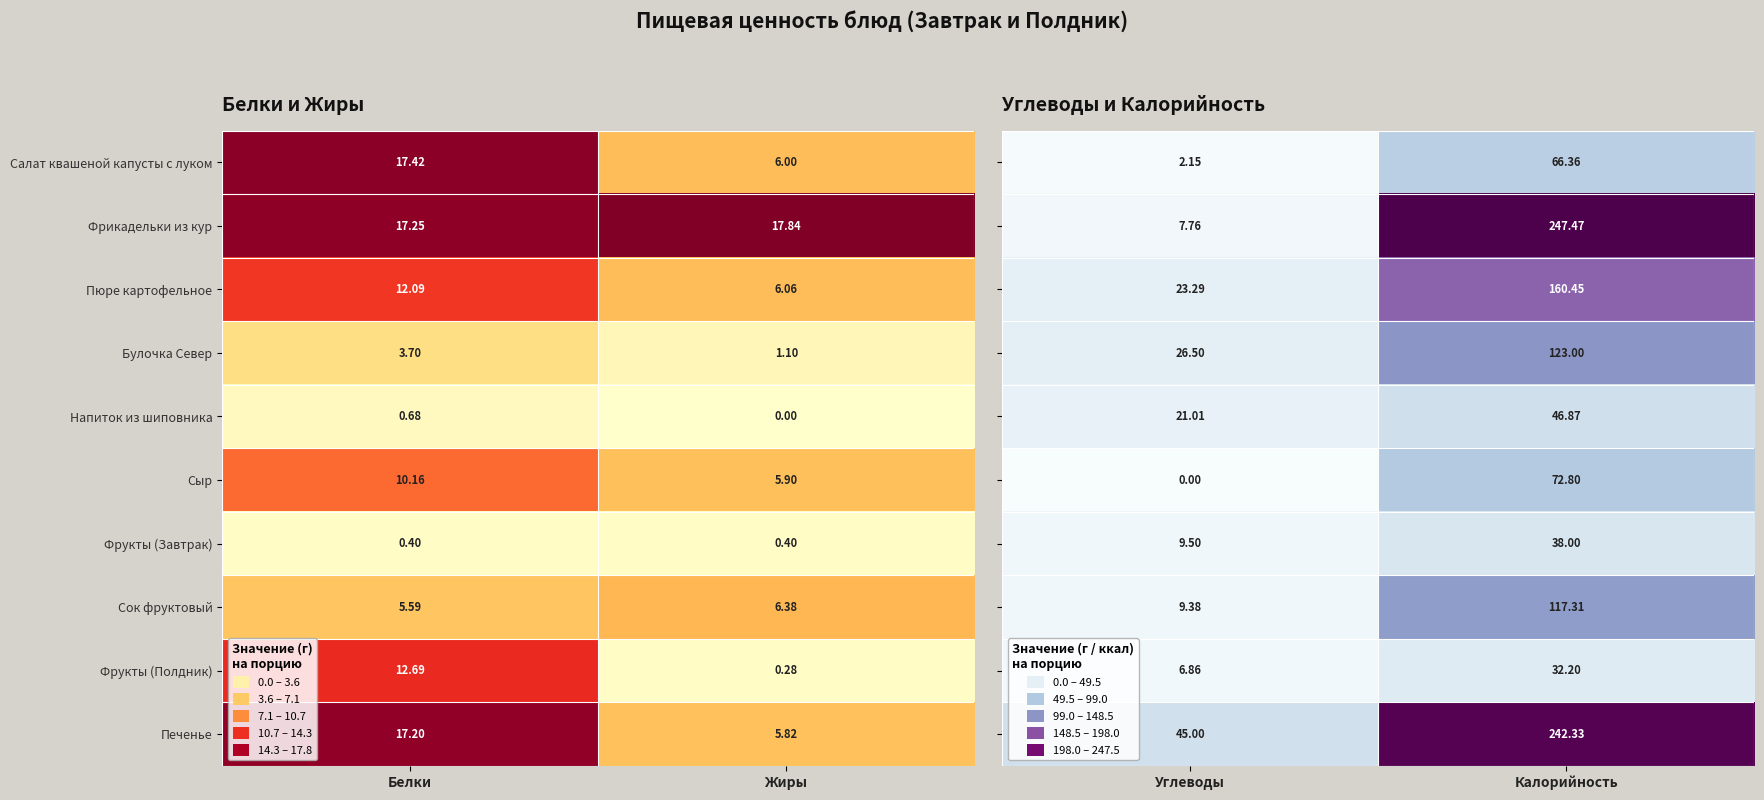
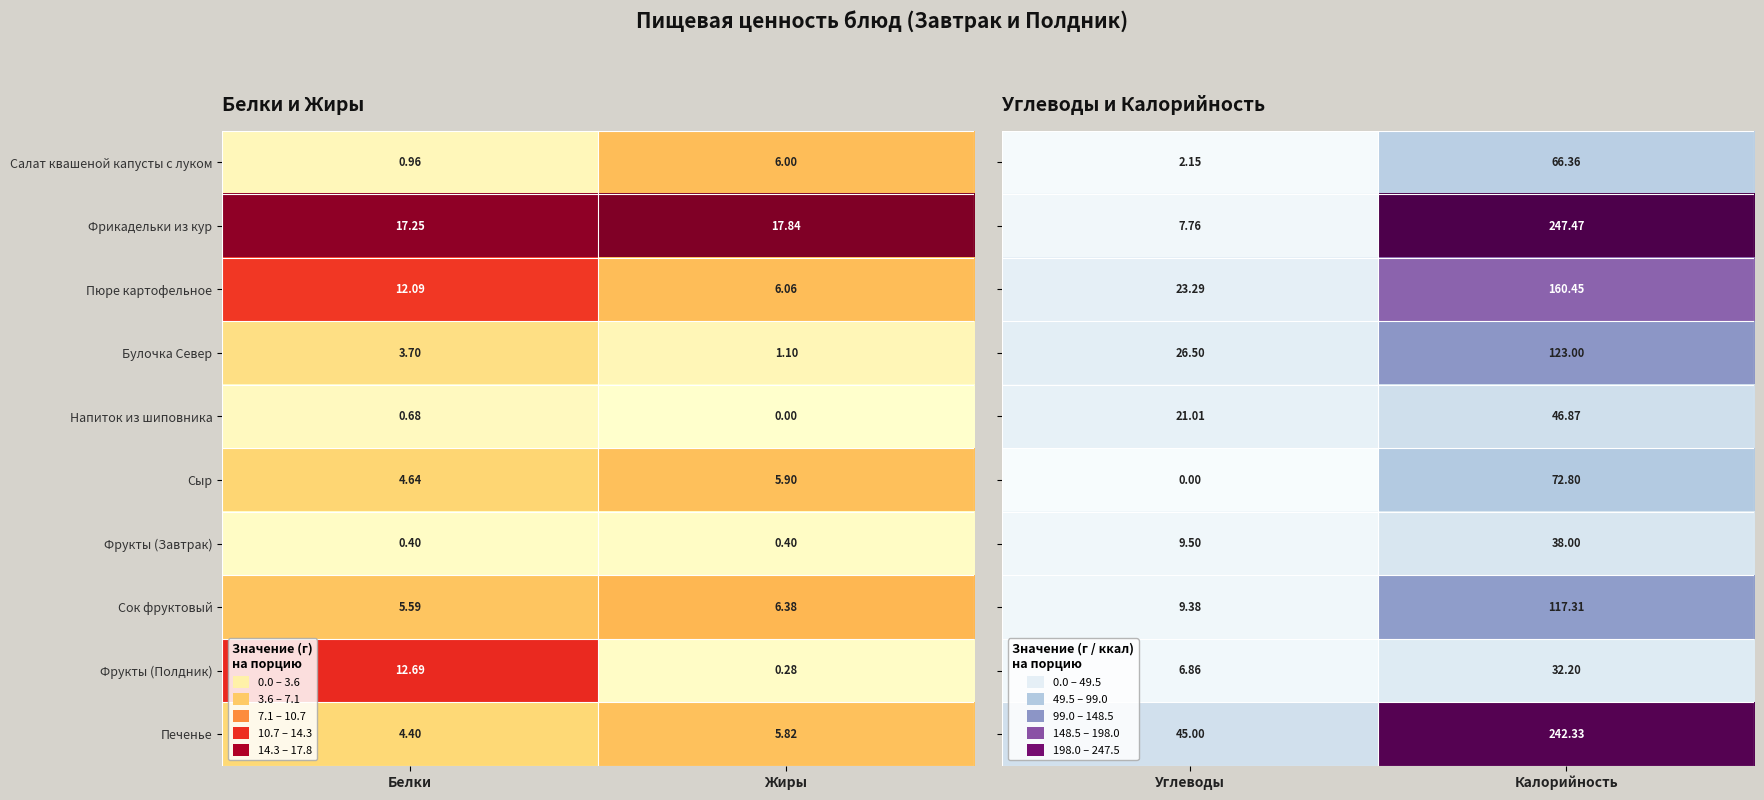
  {
    "Белки и Жиры": {
      "Салат квашеной капусты с луком": {
-       "Белки": 17.42,
+       "Белки": 0.96,
        "Жиры": 6.00
      },
      "Фрикадельки из кур": {
        "Белки": 17.25,
        "Жиры": 17.84
      },
      "Пюре картофельное": {
        "Белки": 12.09,
        "Жиры": 6.06
      },
      "Булочка Север": {
        "Белки": 3.70,
        "Жиры": 1.10
      },
      "Напиток из шиповника": {
        "Белки": 0.68,
        "Жиры": 0.00
      },
      "Сыр": {
-       "Белки": 10.16,
+       "Белки": 4.64,
        "Жиры": 5.90
      },
      "Фрукты (Завтрак)": {
        "Белки": 0.40,
        "Жиры": 0.40
      },
      "Сок фруктовый": {
        "Белки": 5.59,
        "Жиры": 6.38
      },
      "Фрукты (Полдник)": {
        "Белки": 12.69,
        "Жиры": 0.28
      },
      "Печенье": {
-       "Белки": 17.20,
+       "Белки": 4.40,
        "Жиры": 5.82
      }
    }
  }
